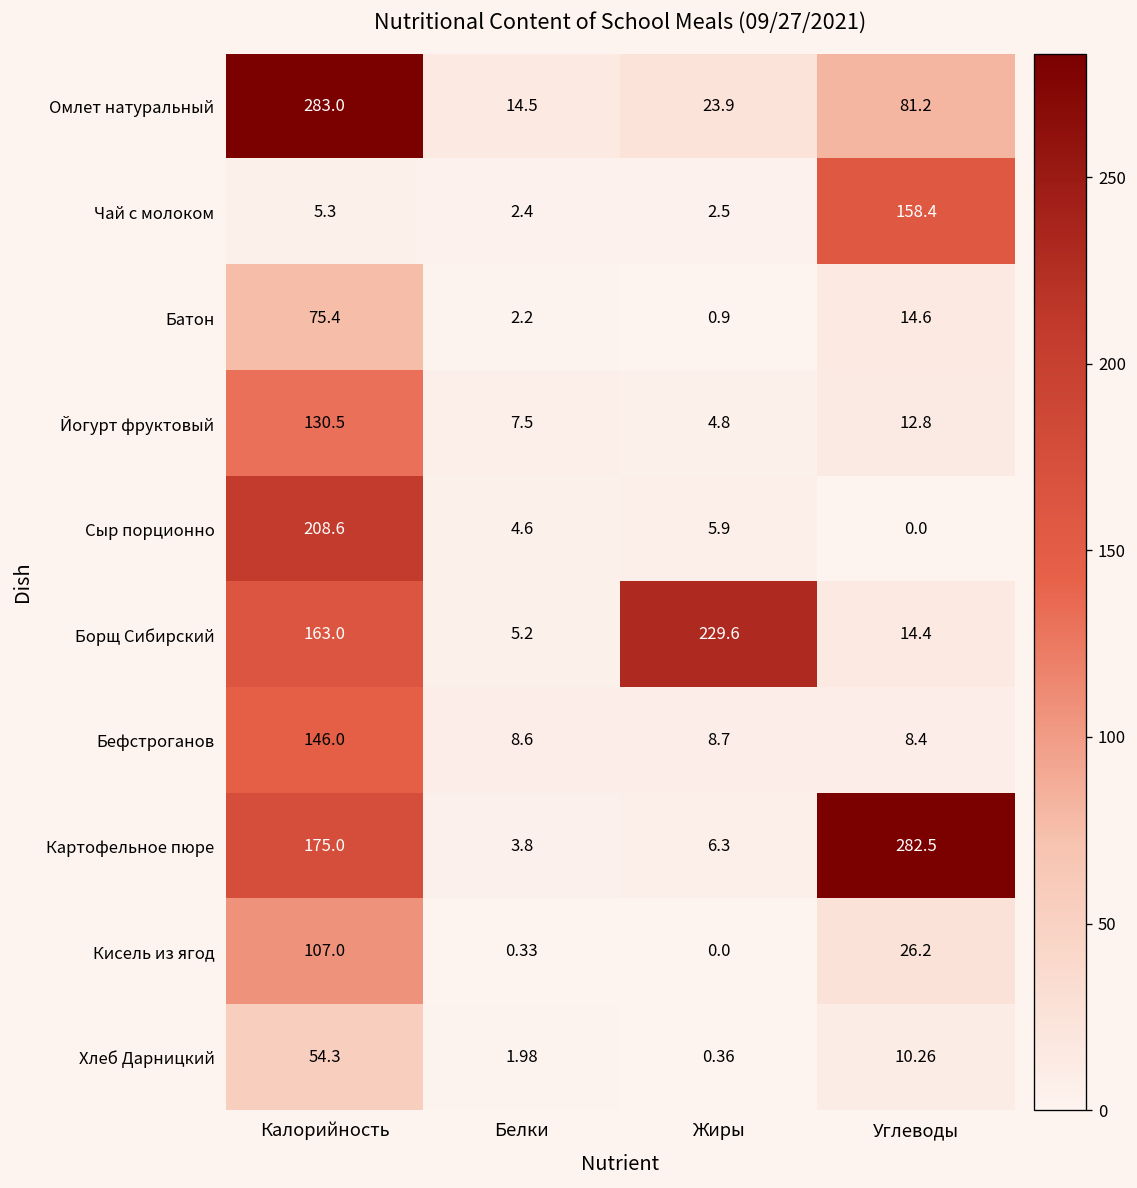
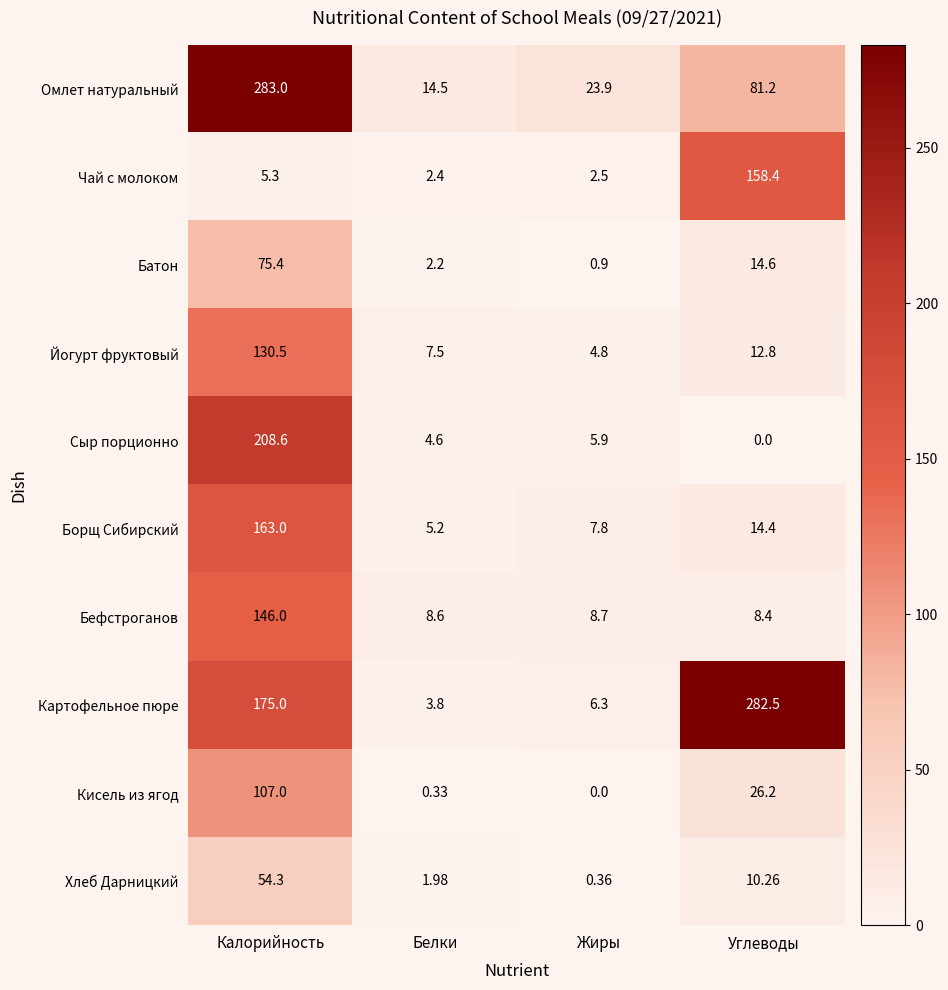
  {
    "Омлет натуральный": {
      "Калорийность": 283.0,
      "Белки": 14.5,
      "Жиры": 23.9,
      "Углеводы": 81.2
    },
    "Чай с молоком": {
      "Калорийность": 5.3,
      "Белки": 2.4,
      "Жиры": 2.5,
      "Углеводы": 158.4
    },
    "Батон": {
      "Калорийность": 75.4,
      "Белки": 2.2,
      "Жиры": 0.9,
      "Углеводы": 14.6
    },
    "Йогурт фруктовый": {
      "Калорийность": 130.5,
      "Белки": 7.5,
      "Жиры": 4.8,
      "Углеводы": 12.8
    },
    "Сыр порционно": {
      "Калорийность": 208.6,
      "Белки": 4.6,
      "Жиры": 5.9,
      "Углеводы": 0.0
    },
    "Борщ Сибирский": {
      "Калорийность": 163.0,
      "Белки": 5.2,
-     "Жиры": 229.6,
+     "Жиры": 7.8,
      "Углеводы": 14.4
    },
    "Бефстроганов": {
      "Калорийность": 146.0,
      "Белки": 8.6,
      "Жиры": 8.7,
      "Углеводы": 8.4
    },
    "Картофельное пюре": {
      "Калорийность": 175.0,
      "Белки": 3.8,
      "Жиры": 6.3,
      "Углеводы": 282.5
    },
    "Кисель из ягод": {
      "Калорийность": 107.0,
      "Белки": 0.33,
      "Жиры": 0.0,
      "Углеводы": 26.2
    },
    "Хлеб Дарницкий": {
      "Калорийность": 54.3,
      "Белки": 1.98,
      "Жиры": 0.36,
      "Углеводы": 10.26
    }
  }
